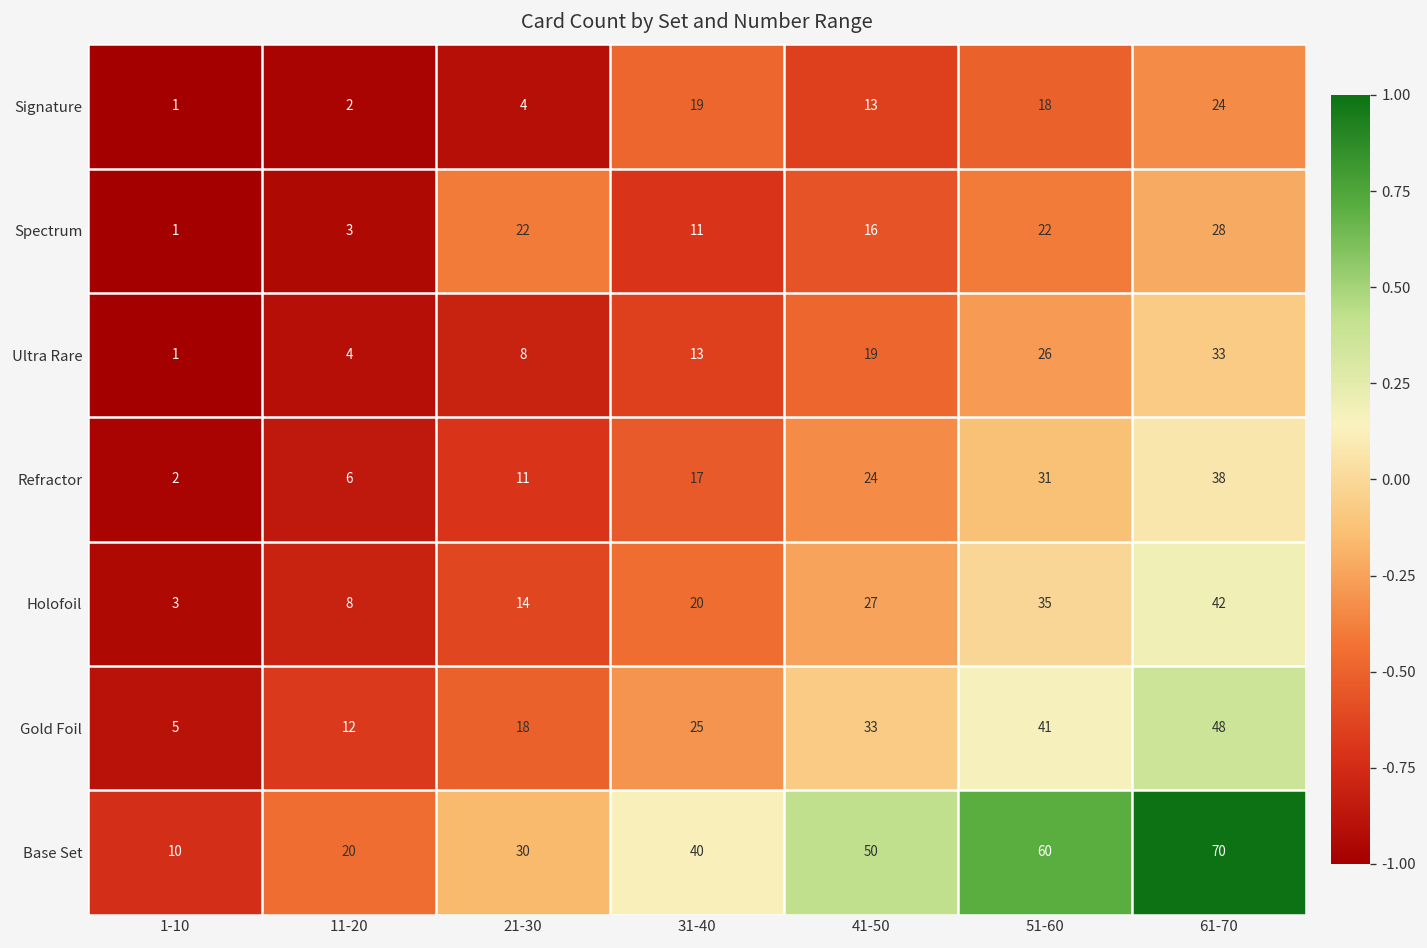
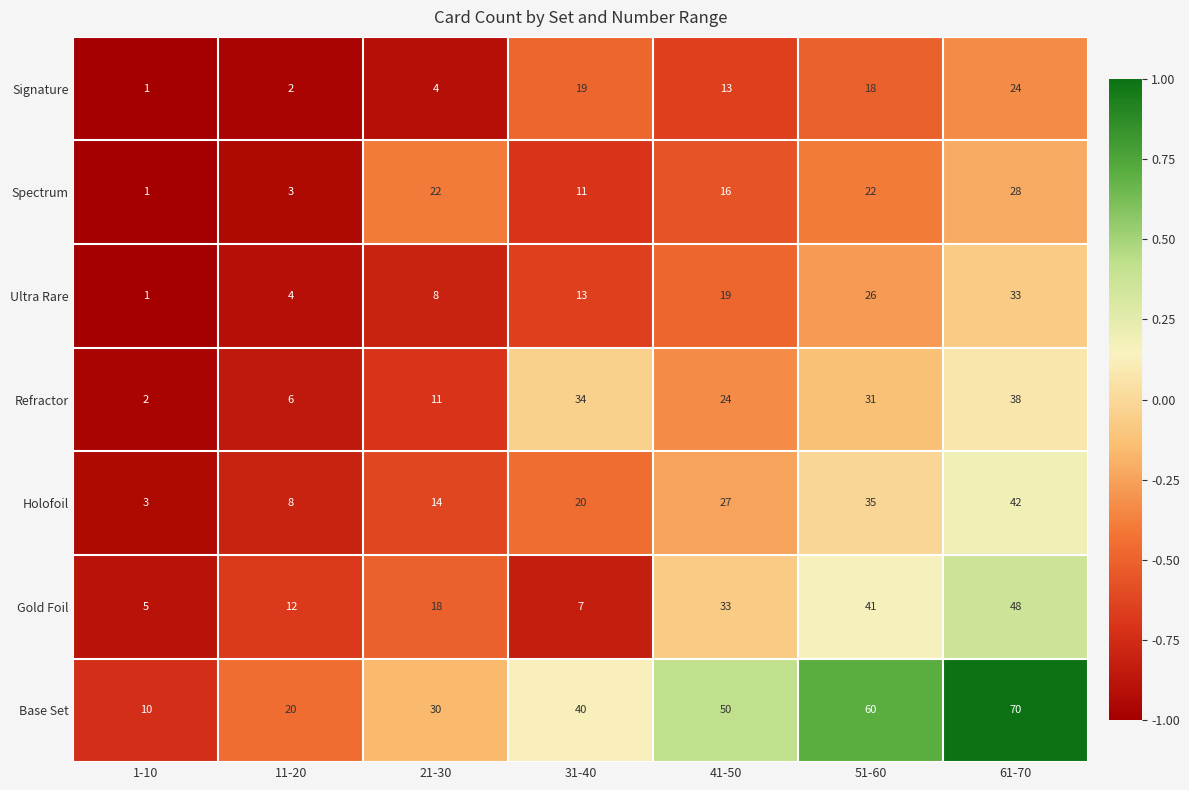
  {
    "Signature": {
      "1-10": 1,
      "11-20": 2,
      "21-30": 4,
      "31-40": 19,
      "41-50": 13,
      "51-60": 18,
      "61-70": 24
    },
    "Spectrum": {
      "1-10": 1,
      "11-20": 3,
      "21-30": 22,
      "31-40": 11,
      "41-50": 16,
      "51-60": 22,
      "61-70": 28
    },
    "Ultra Rare": {
      "1-10": 1,
      "11-20": 4,
      "21-30": 8,
      "31-40": 13,
      "41-50": 19,
      "51-60": 26,
      "61-70": 33
    },
    "Refractor": {
      "1-10": 2,
      "11-20": 6,
      "21-30": 11,
-     "31-40": 17,
+     "31-40": 34,
      "41-50": 24,
      "51-60": 31,
      "61-70": 38
    },
    "Holofoil": {
      "1-10": 3,
      "11-20": 8,
      "21-30": 14,
      "31-40": 20,
      "41-50": 27,
      "51-60": 35,
      "61-70": 42
    },
    "Gold Foil": {
      "1-10": 5,
      "11-20": 12,
      "21-30": 18,
-     "31-40": 25,
+     "31-40": 7,
      "41-50": 33,
      "51-60": 41,
      "61-70": 48
    },
    "Base Set": {
      "1-10": 10,
      "11-20": 20,
      "21-30": 30,
      "31-40": 40,
      "41-50": 50,
      "51-60": 60,
      "61-70": 70
    }
  }
